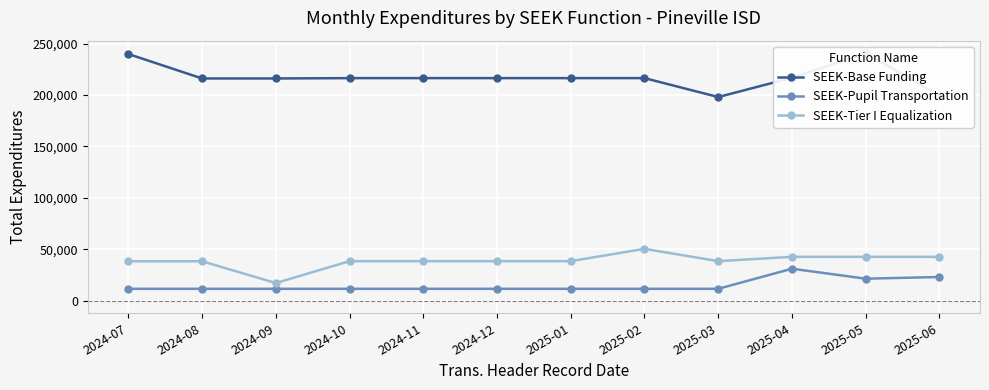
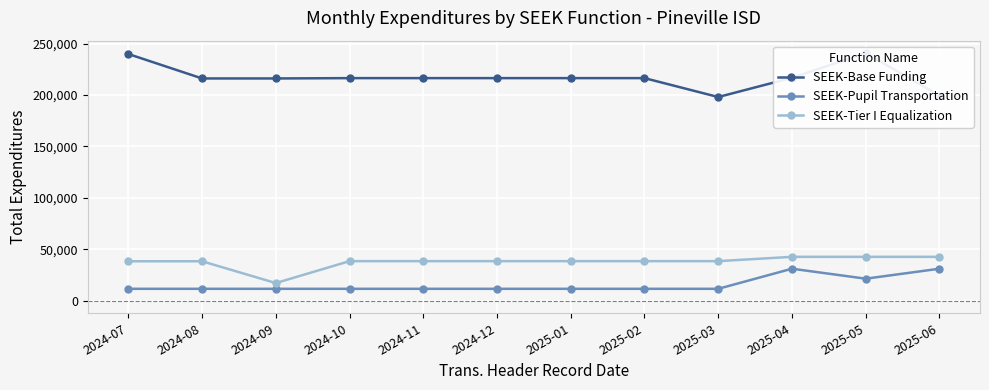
  {
    "SEEK-Base Funding": {
      "2024-07": "240,000",
      "2024-08": "216,000",
      "2024-09": "216,000",
      "2024-10": "216,000",
      "2024-11": "216,000",
      "2024-12": "216,000",
      "2025-01": "216,000",
      "2025-02": "216,000",
      "2025-03": "198,000"
    },
    "SEEK-Pupil Transportation": {
      "2024-07": "12,000",
      "2024-08": "12,000",
      "2024-09": "12,000",
      "2024-10": "12,000",
      "2024-11": "12,000",
      "2024-12": "12,000",
      "2025-01": "12,000",
      "2025-02": "12,000",
      "2025-03": "12,000",
      "2025-04": "31,000",
      "2025-05": "22,000",
-     "2025-06": "23,000"
+     "2025-06": "31,000"
    },
    "SEEK-Tier I Equalization": {
      "2024-07": "38,000",
      "2024-08": "38,000",
      "2024-09": "17,000",
      "2024-10": "39,000",
      "2024-11": "39,000",
      "2024-12": "39,000",
      "2025-01": "39,000",
-     "2025-02": "51,000",
+     "2025-02": "39,000",
      "2025-03": "39,000",
      "2025-04": "43,000",
      "2025-05": "43,000",
      "2025-06": "43,000"
    }
  }
